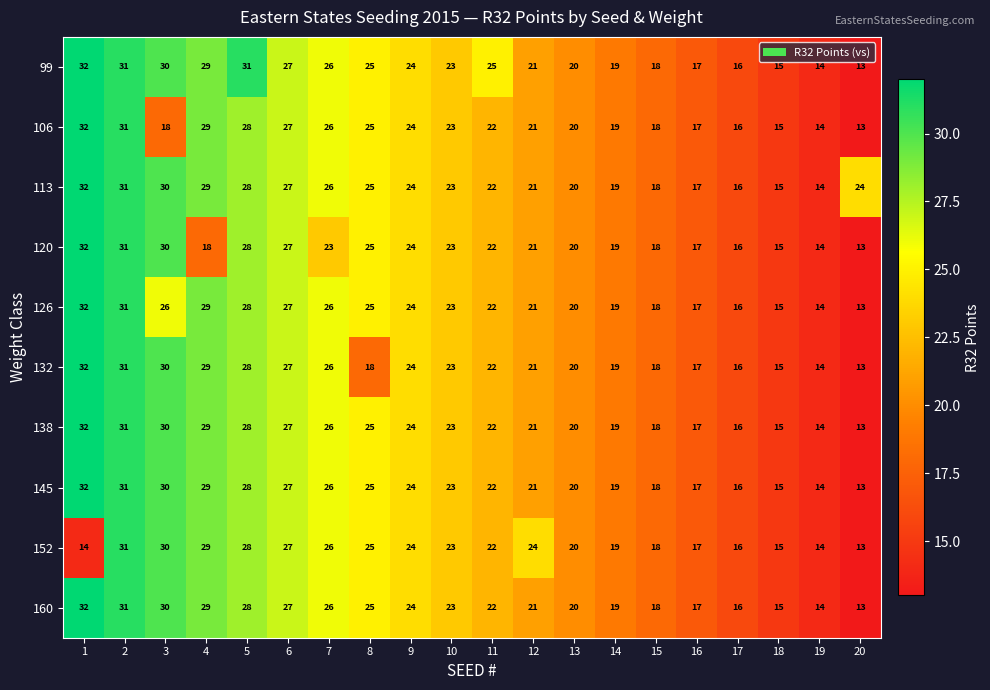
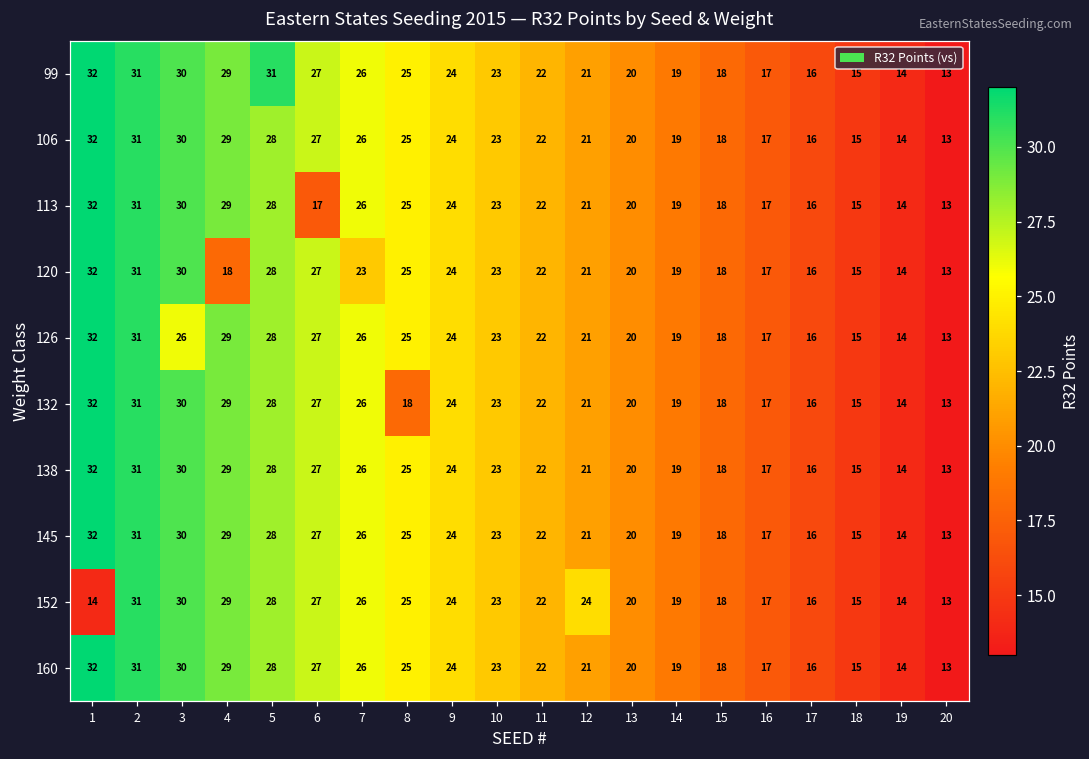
  {
    "99": {
      "1": 32,
      "2": 31,
      "3": 30,
      "4": 29,
      "5": 31,
      "6": 27,
      "7": 26,
      "8": 25,
      "9": 24,
      "10": 23,
-     "11": 25,
+     "11": 22,
      "12": 21,
      "13": 20,
      "14": 19,
      "15": 18,
      "16": 17,
      "17": 16,
      "18": 15,
      "19": 14,
      "20": 13
    },
    "106": {
      "1": 32,
      "2": 31,
-     "3": 18,
+     "3": 30,
      "4": 29,
      "5": 28,
      "6": 27,
      "7": 26,
      "8": 25,
      "9": 24,
      "10": 23,
      "11": 22,
      "12": 21,
      "13": 20,
      "14": 19,
      "15": 18,
      "16": 17,
      "17": 16,
      "18": 15,
      "19": 14,
      "20": 13
    },
    "113": {
      "1": 32,
      "2": 31,
      "3": 30,
      "4": 29,
      "5": 28,
-     "6": 27,
+     "6": 17,
      "7": 26,
      "8": 25,
      "9": 24,
      "10": 23,
      "11": 22,
      "12": 21,
      "13": 20,
      "14": 19,
      "15": 18,
      "16": 17,
      "17": 16,
      "18": 15,
      "19": 14,
-     "20": 24
+     "20": 13
    },
    "120": {
      "1": 32,
      "2": 31,
      "3": 30,
      "4": 18,
      "5": 28,
      "6": 27,
      "7": 23,
      "8": 25,
      "9": 24,
      "10": 23,
      "11": 22,
      "12": 21,
      "13": 20,
      "14": 19,
      "15": 18,
      "16": 17,
      "17": 16,
      "18": 15,
      "19": 14,
      "20": 13
    },
    "126": {
      "1": 32,
      "2": 31,
      "3": 26,
      "4": 29,
      "5": 28,
      "6": 27,
      "7": 26,
      "8": 25,
      "9": 24,
      "10": 23,
      "11": 22,
      "12": 21,
      "13": 20,
      "14": 19,
      "15": 18,
      "16": 17,
      "17": 16,
      "18": 15,
      "19": 14,
      "20": 13
    },
    "132": {
      "1": 32,
      "2": 31,
      "3": 30,
      "4": 29,
      "5": 28,
      "6": 27,
      "7": 26,
      "8": 18,
      "9": 24,
      "10": 23,
      "11": 22,
      "12": 21,
      "13": 20,
      "14": 19,
      "15": 18,
      "16": 17,
      "17": 16,
      "18": 15,
      "19": 14,
      "20": 13
    },
    "138": {
      "1": 32,
      "2": 31,
      "3": 30,
      "4": 29,
      "5": 28,
      "6": 27,
      "7": 26,
      "8": 25,
      "9": 24,
      "10": 23,
      "11": 22,
      "12": 21,
      "13": 20,
      "14": 19,
      "15": 18,
      "16": 17,
      "17": 16,
      "18": 15,
      "19": 14,
      "20": 13
    },
    "145": {
      "1": 32,
      "2": 31,
      "3": 30,
      "4": 29,
      "5": 28,
      "6": 27,
      "7": 26,
      "8": 25,
      "9": 24,
      "10": 23,
      "11": 22,
      "12": 21,
      "13": 20,
      "14": 19,
      "15": 18,
      "16": 17,
      "17": 16,
      "18": 15,
      "19": 14,
      "20": 13
    },
    "152": {
      "1": 14,
      "2": 31,
      "3": 30,
      "4": 29,
      "5": 28,
      "6": 27,
      "7": 26,
      "8": 25,
      "9": 24,
      "10": 23,
      "11": 22,
      "12": 24,
      "13": 20,
      "14": 19,
      "15": 18,
      "16": 17,
      "17": 16,
      "18": 15,
      "19": 14,
      "20": 13
    },
    "160": {
      "1": 32,
      "2": 31,
      "3": 30,
      "4": 29,
      "5": 28,
      "6": 27,
      "7": 26,
      "8": 25,
      "9": 24,
      "10": 23,
      "11": 22,
      "12": 21,
      "13": 20,
      "14": 19,
      "15": 18,
      "16": 17,
      "17": 16,
      "18": 15,
      "19": 14,
      "20": 13
    }
  }
